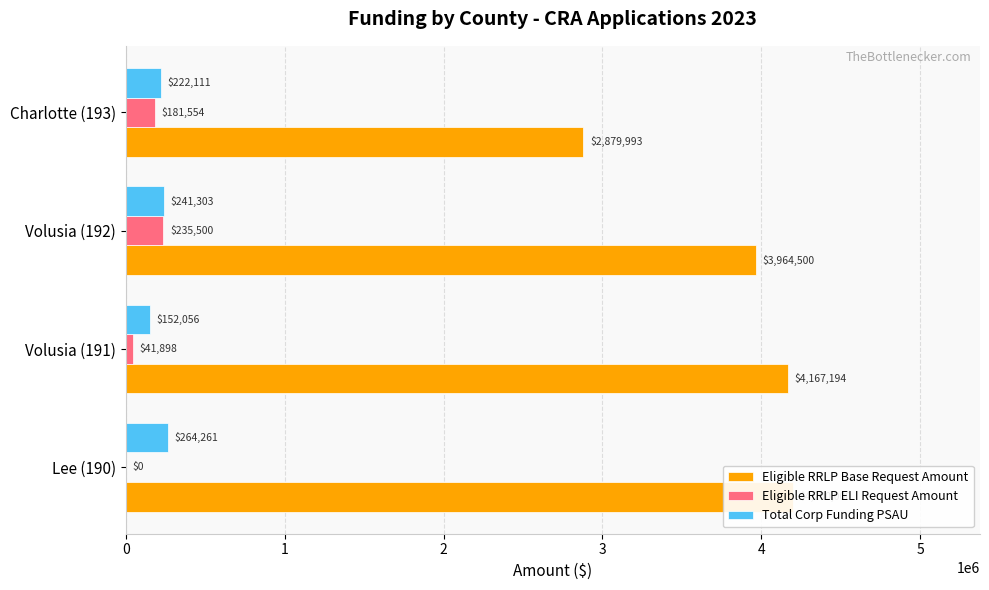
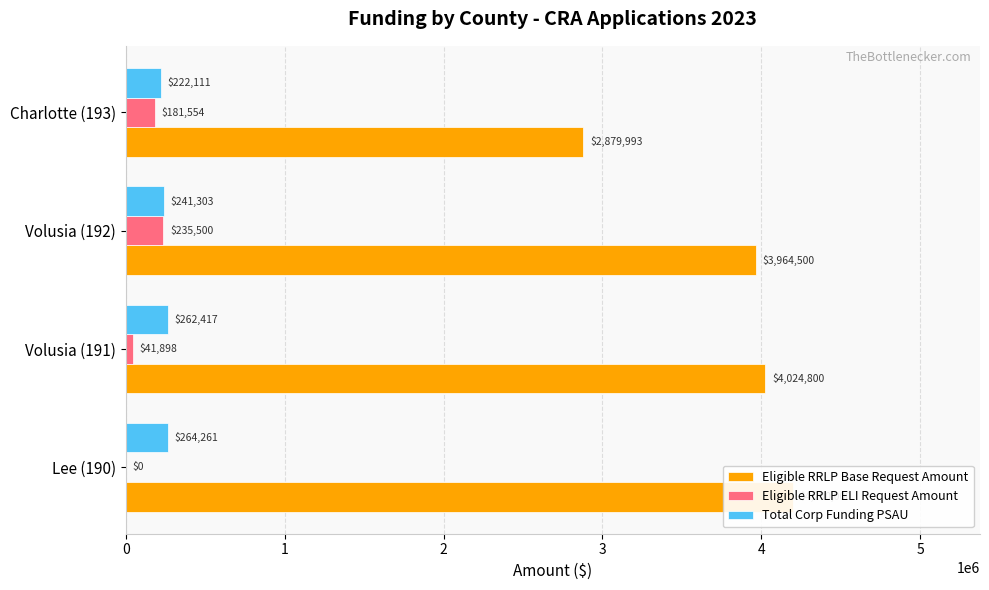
  {
    "Eligible RRLP Base Request Amount": {
      "Charlotte (193)": "$2,879,993",
      "Volusia (192)": "$3,964,500",
-     "Volusia (191)": "$4,167,194"
+     "Volusia (191)": "$4,024,800"
    },
    "Eligible RRLP ELI Request Amount": {
      "Charlotte (193)": "$181,554",
      "Volusia (192)": "$235,500",
      "Volusia (191)": "$41,898",
      "Lee (190)": "$0"
    },
    "Total Corp Funding PSAU": {
      "Charlotte (193)": "$222,111",
      "Volusia (192)": "$241,303",
-     "Volusia (191)": "$152,056",
+     "Volusia (191)": "$262,417",
      "Lee (190)": "$264,261"
    }
  }
